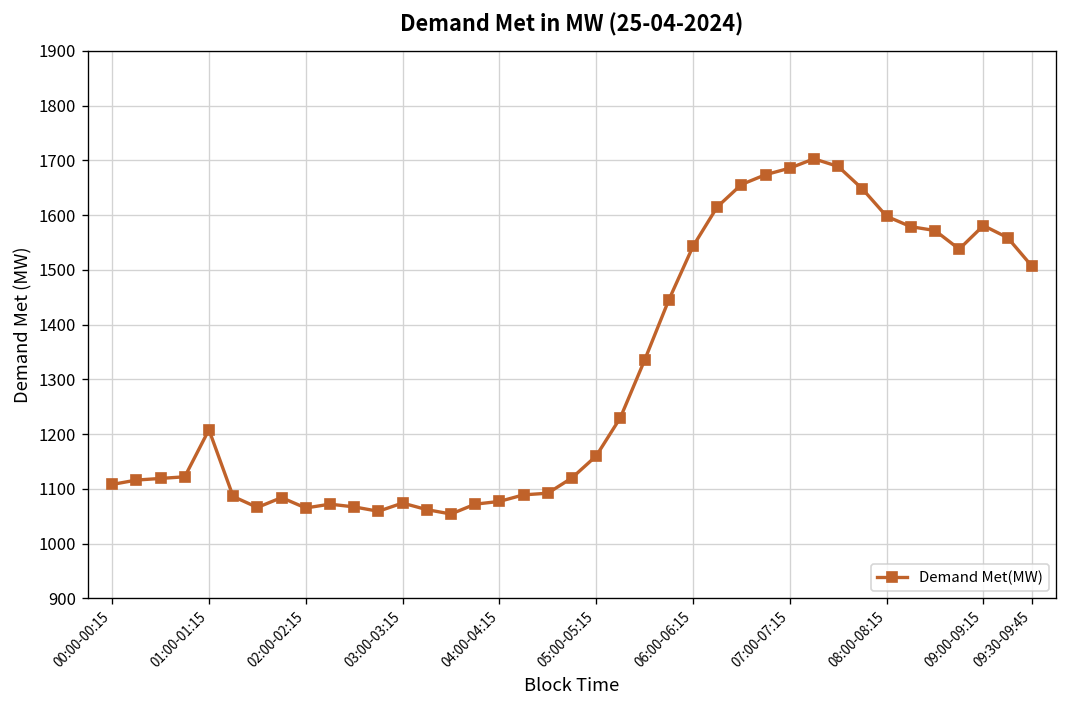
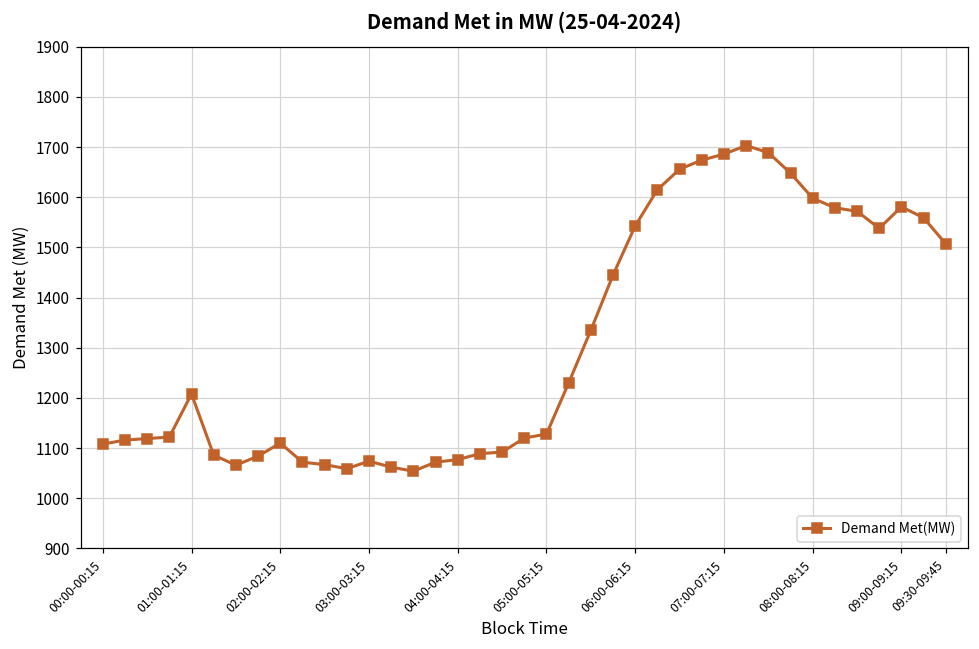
  {
    "00:00-00:15": 1110,
    "01:00-01:15": 1210,
-   "02:00-02:15": 1070,
+   "02:00-02:15": 1110,
    "03:00-03:15": 1070,
    "04:00-04:15": 1080,
-   "05:00-05:15": 1160,
+   "05:00-05:15": 1130,
    "06:00-06:15": 1540,
    "07:00-07:15": 1690,
    "08:00-08:15": 1600,
    "09:00-09:15": 1580,
    "09:30-09:45": 1510
  }
